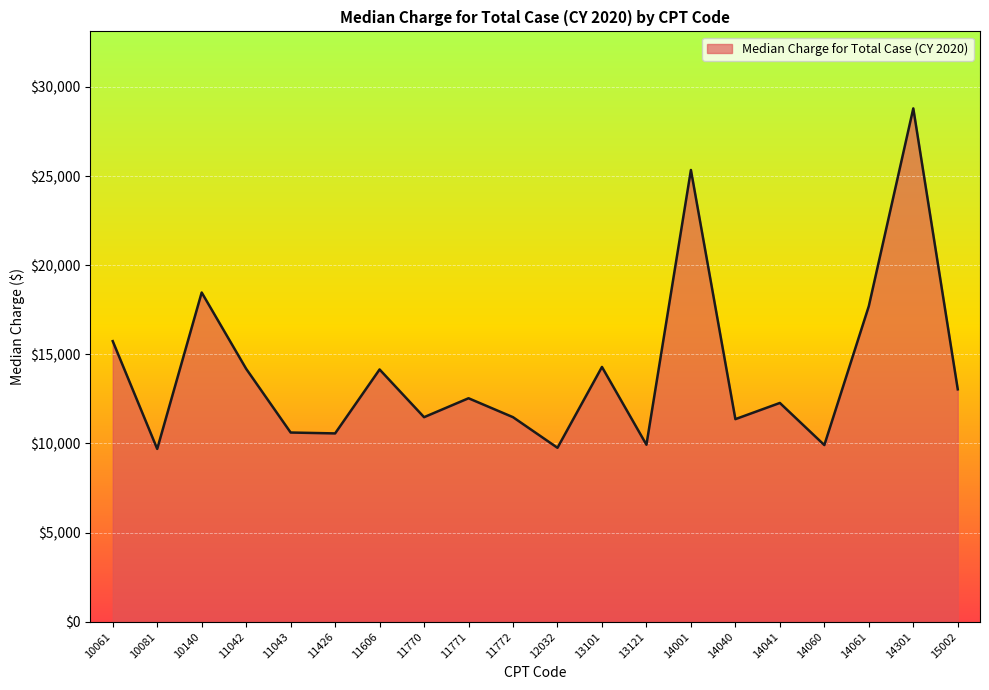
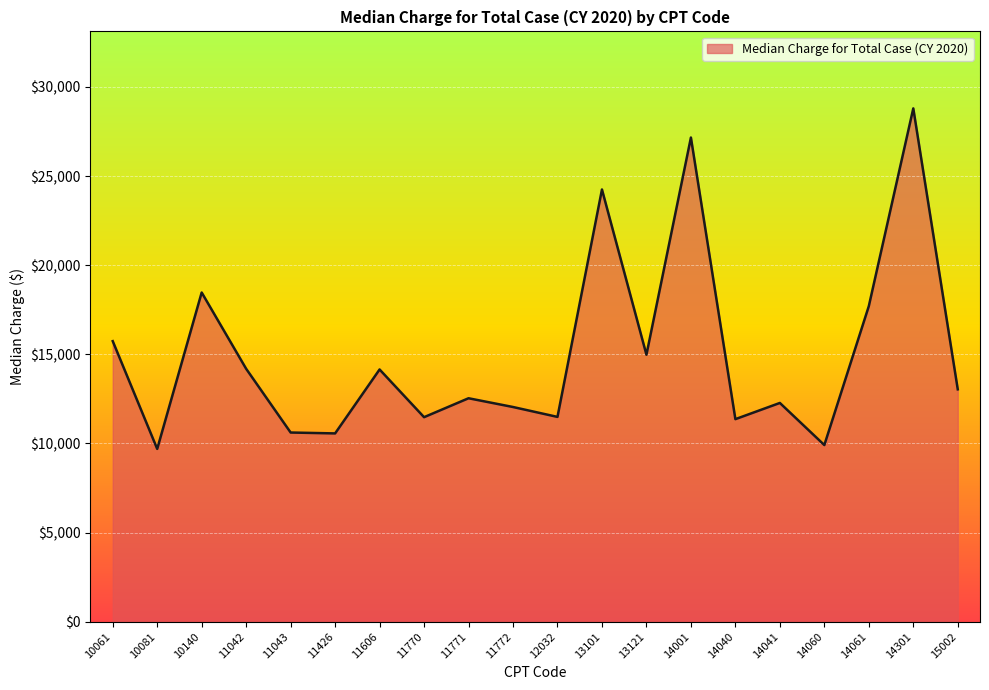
  {
    "10061": "$15,700",
    "10081": "$9,700",
    "10140": "$18,500",
    "11042": "$14,200",
    "11043": "$10,600",
    "11426": "$10,600",
    "11606": "$14,200",
    "11770": "$11,500",
    "11771": "$12,500",
-   "11772": "$11,500",
-   "12032": "$9,800",
-   "13101": "$14,300",
-   "13121": "$9,900",
-   "14001": "$25,300",
+   "11772": "$12,000",
+   "12032": "$11,500",
+   "13101": "$24,200",
+   "13121": "$15,000",
+   "14001": "$27,200",
    "14040": "$11,400",
    "14041": "$12,300",
    "14060": "$9,900",
    "14061": "$17,700",
    "14301": "$28,800",
    "15002": "$13,000"
  }
